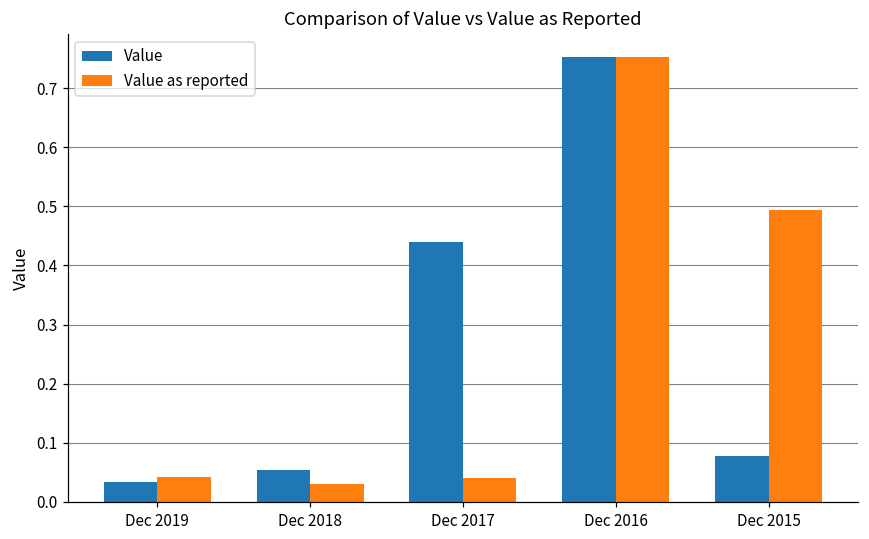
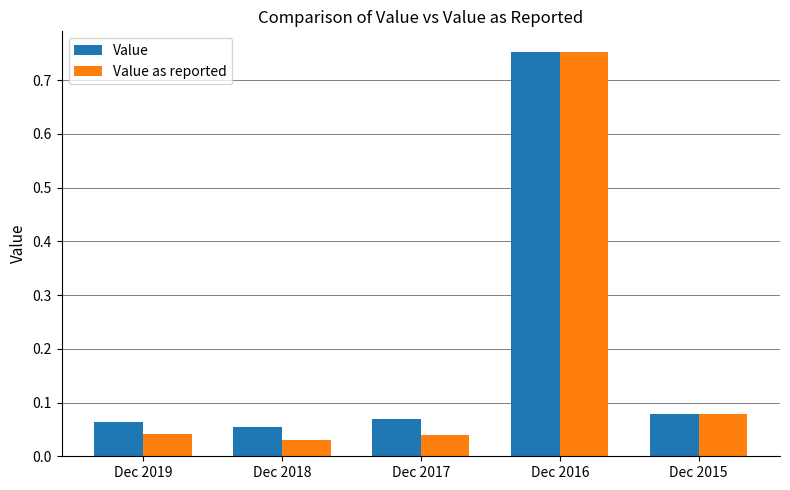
  {
    "Value": {
-     "Dec 2019": 0.03,
+     "Dec 2019": 0.06,
      "Dec 2018": 0.05,
-     "Dec 2017": 0.44,
+     "Dec 2017": 0.07,
      "Dec 2016": 0.75,
      "Dec 2015": 0.08
    },
    "Value as reported": {
      "Dec 2019": 0.04,
      "Dec 2018": 0.03,
      "Dec 2017": 0.04,
      "Dec 2016": 0.75,
-     "Dec 2015": 0.49
+     "Dec 2015": 0.08
    }
  }
